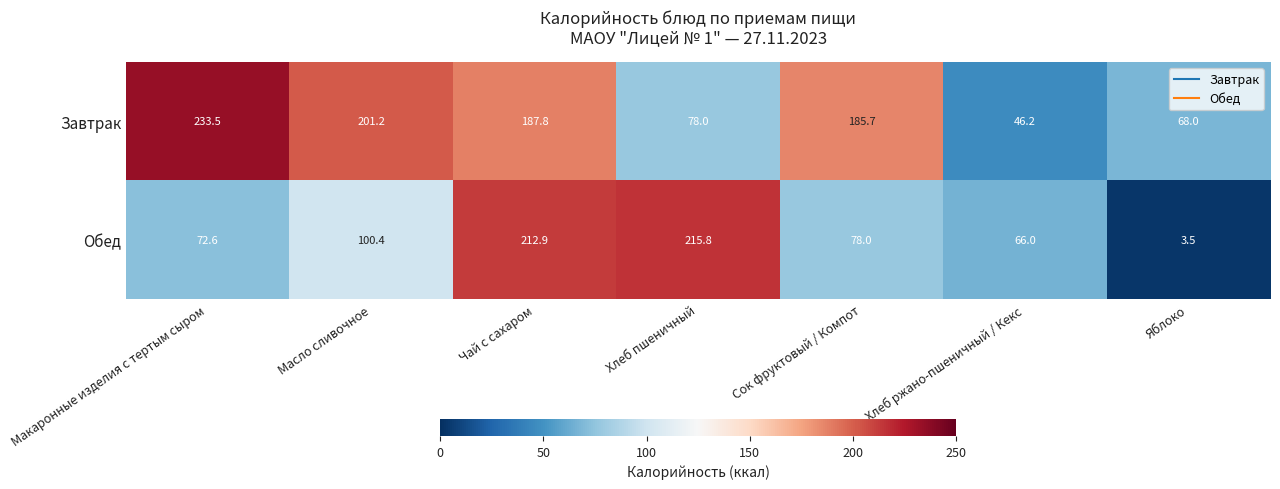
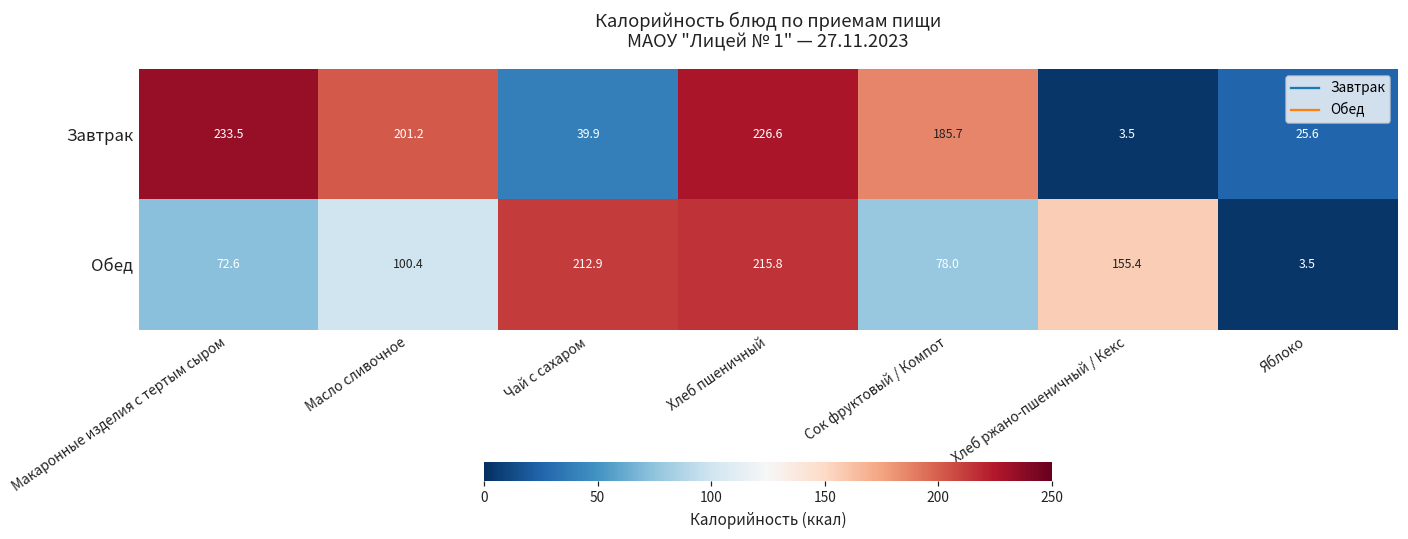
  {
    "Завтрак": {
      "Макаронные изделия с тертым сыром": 233.5,
      "Масло сливочное": 201.2,
-     "Чай с сахаром": 187.8,
-     "Хлеб пшеничный": 78.0,
+     "Чай с сахаром": 39.9,
+     "Хлеб пшеничный": 226.6,
      "Сок фруктовый / Компот": 185.7,
-     "Хлеб ржано-пшеничный / Кекс": 46.2,
-     "Яблоко": 68.0
+     "Хлеб ржано-пшеничный / Кекс": 3.5,
+     "Яблоко": 25.6
    },
    "Обед": {
      "Макаронные изделия с тертым сыром": 72.6,
      "Масло сливочное": 100.4,
      "Чай с сахаром": 212.9,
      "Хлеб пшеничный": 215.8,
      "Сок фруктовый / Компот": 78.0,
-     "Хлеб ржано-пшеничный / Кекс": 66.0,
+     "Хлеб ржано-пшеничный / Кекс": 155.4,
      "Яблоко": 3.5
    }
  }
